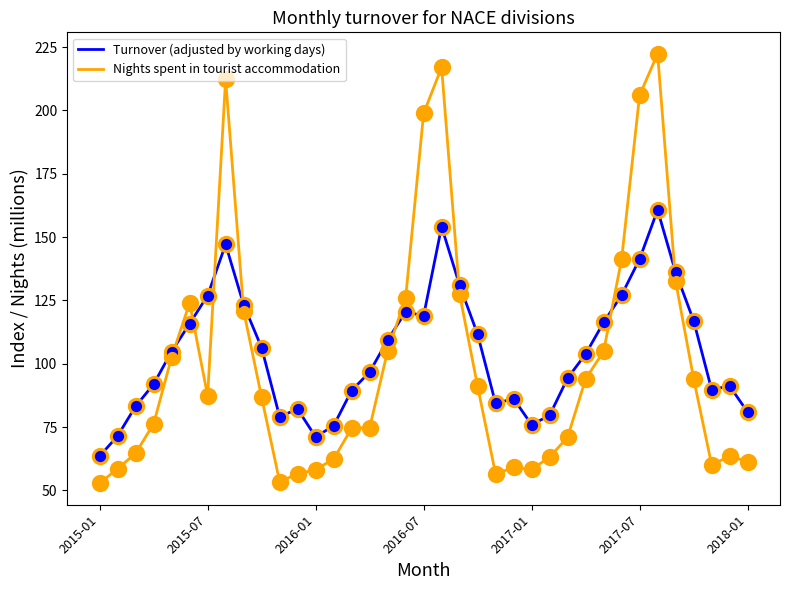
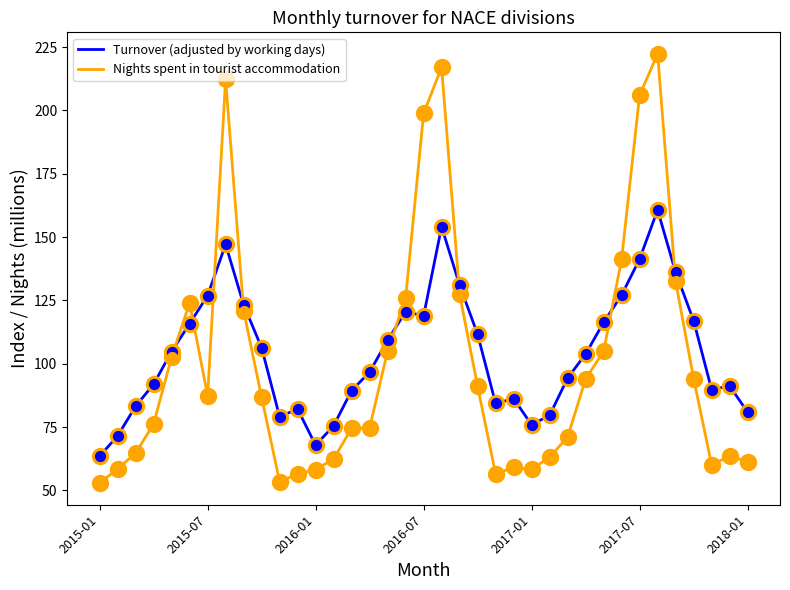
  {
    "Turnover (adjusted by working days)": {
      "2015-01": 64,
      "2015-07": 127,
-     "2016-01": 71,
+     "2016-01": 68,
      "2016-07": 119,
      "2017-01": 76,
      "2017-07": 141,
      "2018-01": 81
    },
    "Nights spent in tourist accommodation": {
      "2015-01": 53,
      "2015-07": 87,
      "2016-01": 58,
      "2016-07": 199,
      "2017-01": 58,
      "2017-07": 206,
      "2018-01": 61
    }
  }
